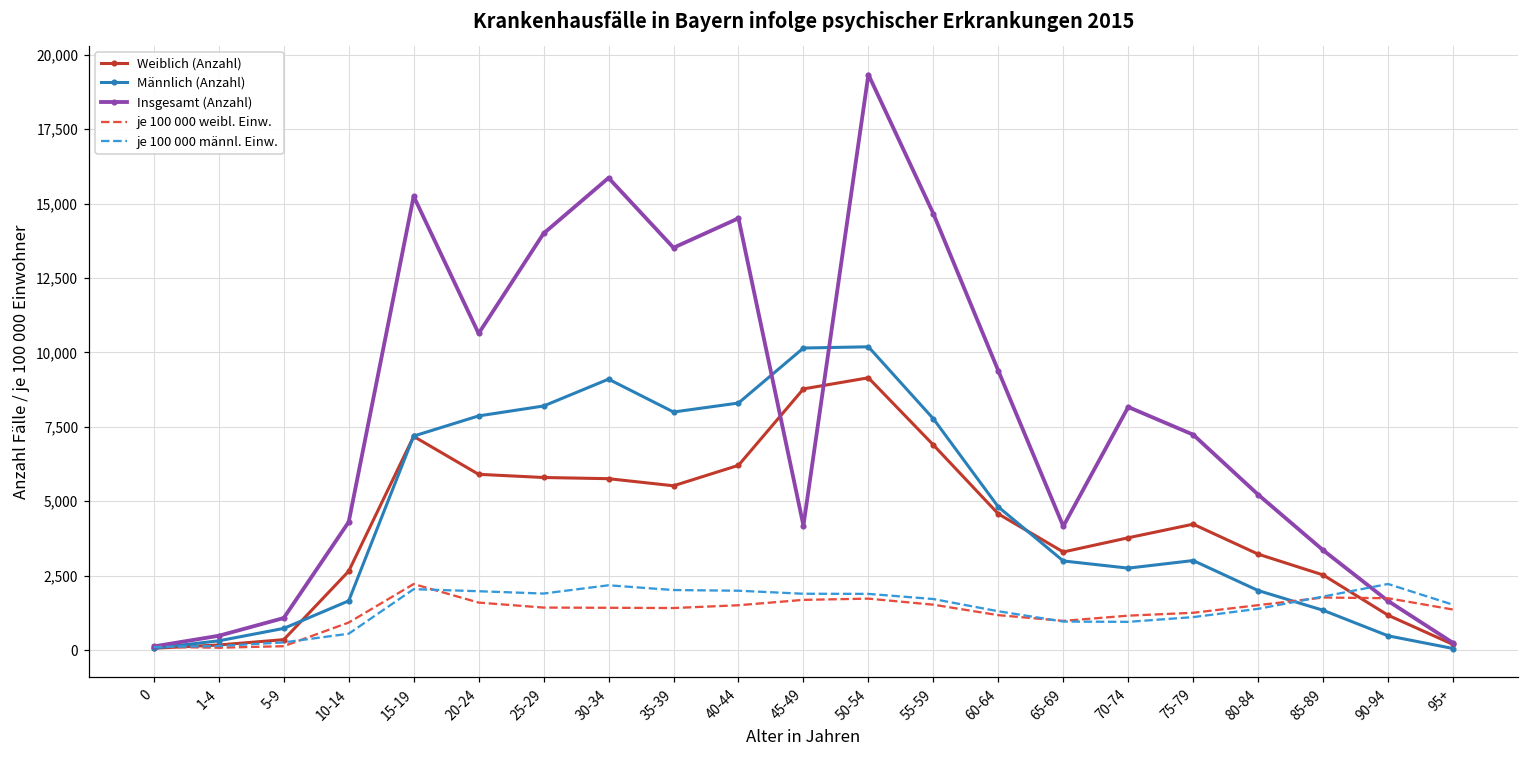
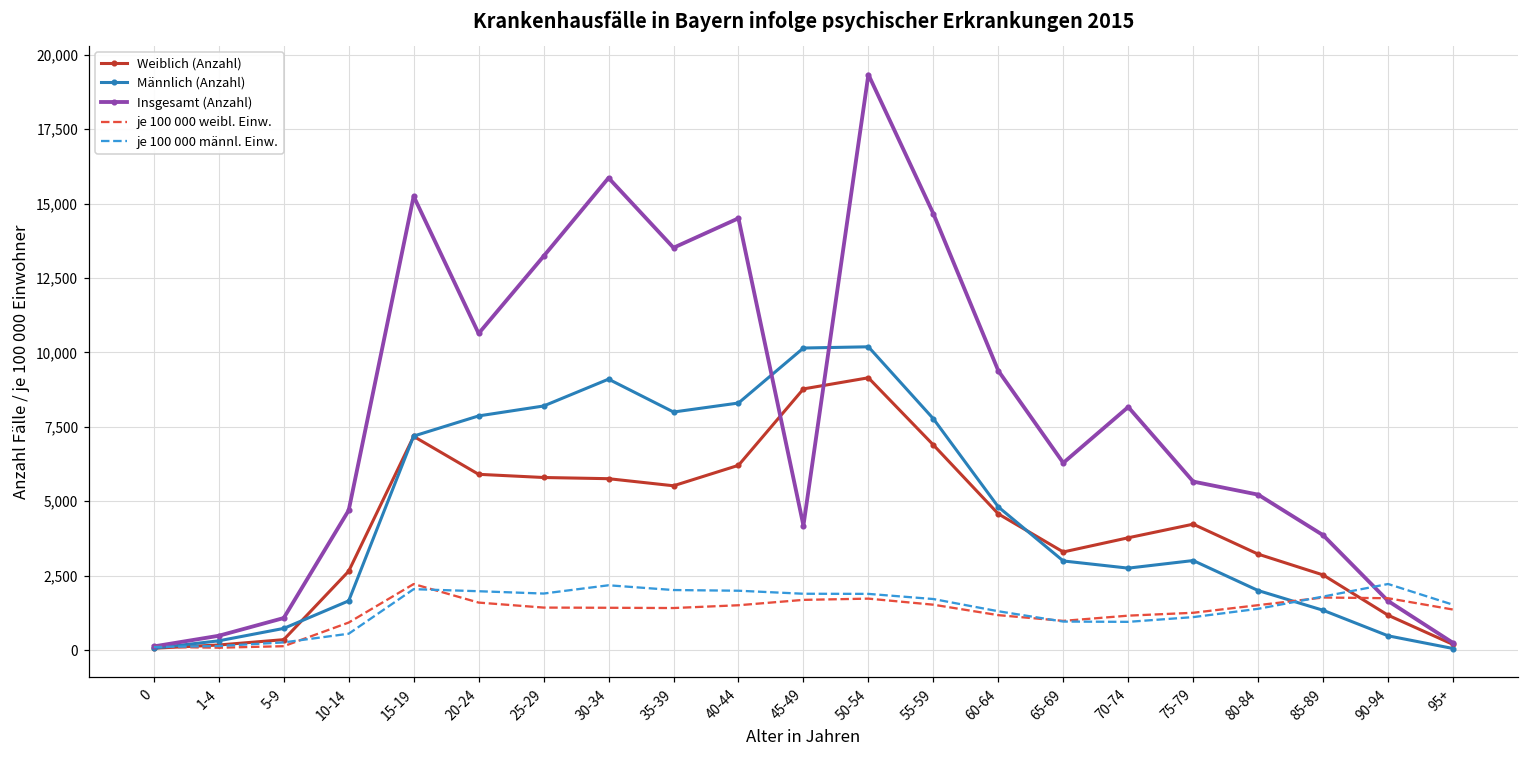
  {
    "Insgesamt (Anzahl)": {
      "1-4": "500",
      "5-9": "1,100",
-     "10-14": "4,300",
+     "10-14": "4,700",
      "15-19": "15,200",
      "20-24": "10,600",
-     "25-29": "14,000",
+     "25-29": "13,200",
      "30-34": "15,900",
      "35-39": "13,500",
      "40-44": "14,500",
      "45-49": "4,200",
      "50-54": "19,300",
      "55-59": "14,700",
      "60-64": "9,400",
-     "65-69": "4,200",
+     "65-69": "6,300",
      "70-74": "8,200",
-     "75-79": "7,200",
+     "75-79": "5,700",
      "80-84": "5,200",
-     "85-89": "3,400",
+     "85-89": "3,900",
      "90-94": "1,600"
    }
  }
